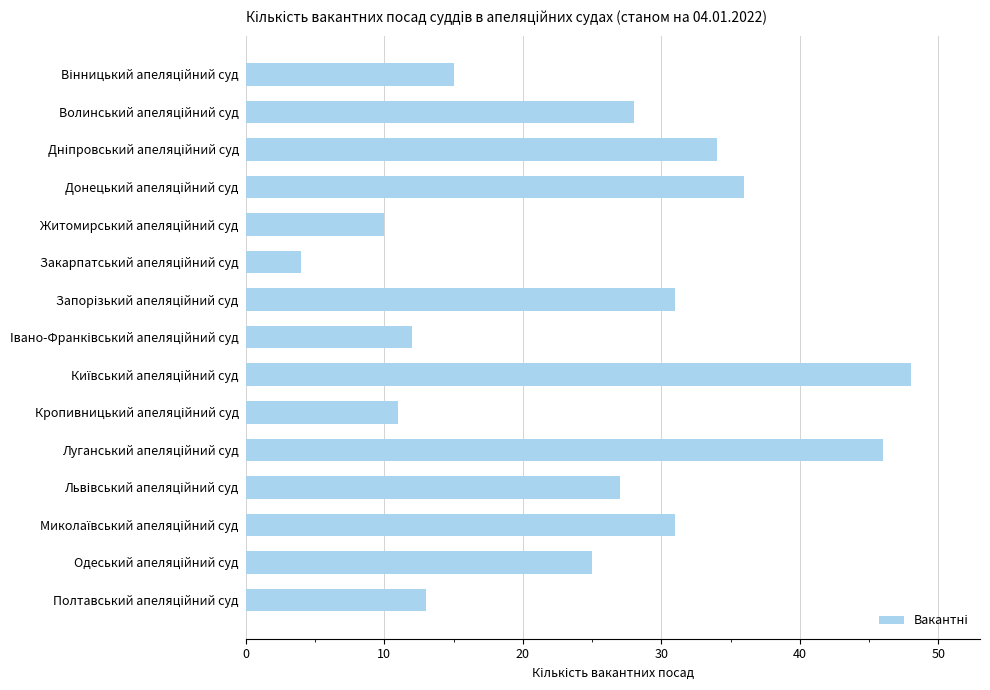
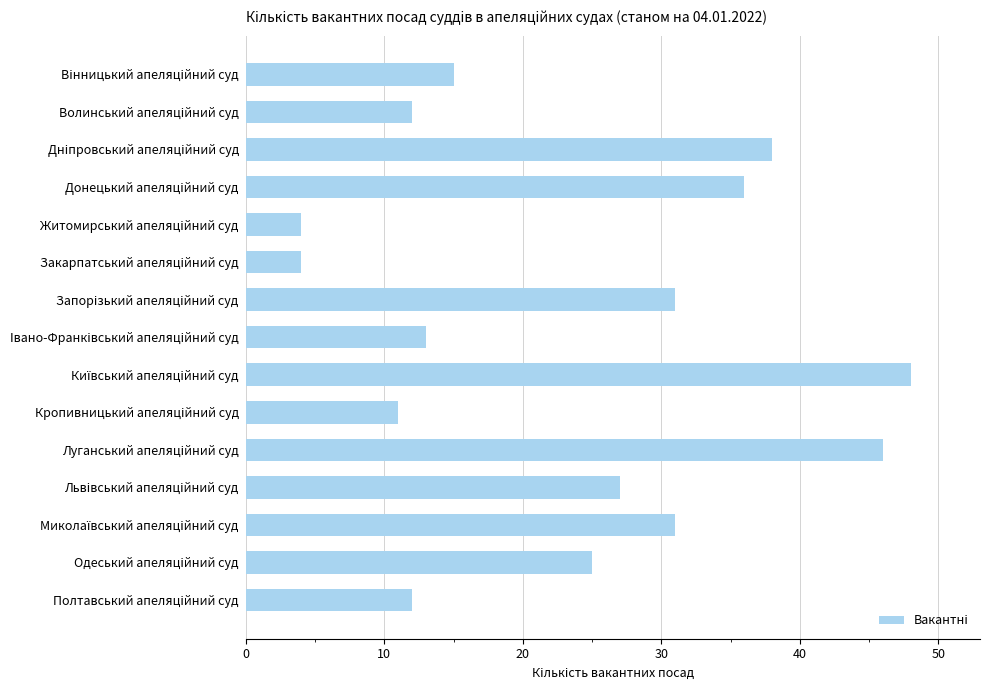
  {
    "Вінницький апеляційний суд": 15,
-   "Волинський апеляційний суд": 28,
-   "Дніпровський апеляційний суд": 34,
+   "Волинський апеляційний суд": 12,
+   "Дніпровський апеляційний суд": 38,
    "Донецький апеляційний суд": 36,
-   "Житомирський апеляційний суд": 10,
+   "Житомирський апеляційний суд": 4,
    "Закарпатський апеляційний суд": 4,
    "Запорізький апеляційний суд": 31,
-   "Івано-Франківський апеляційний суд": 12,
+   "Івано-Франківський апеляційний суд": 13,
    "Київський апеляційний суд": 48,
    "Кропивницький апеляційний суд": 11,
    "Луганський апеляційний суд": 46,
    "Львівський апеляційний суд": 27,
    "Миколаївський апеляційний суд": 31,
    "Одеський апеляційний суд": 25,
-   "Полтавський апеляційний суд": 13
+   "Полтавський апеляційний суд": 12
  }
